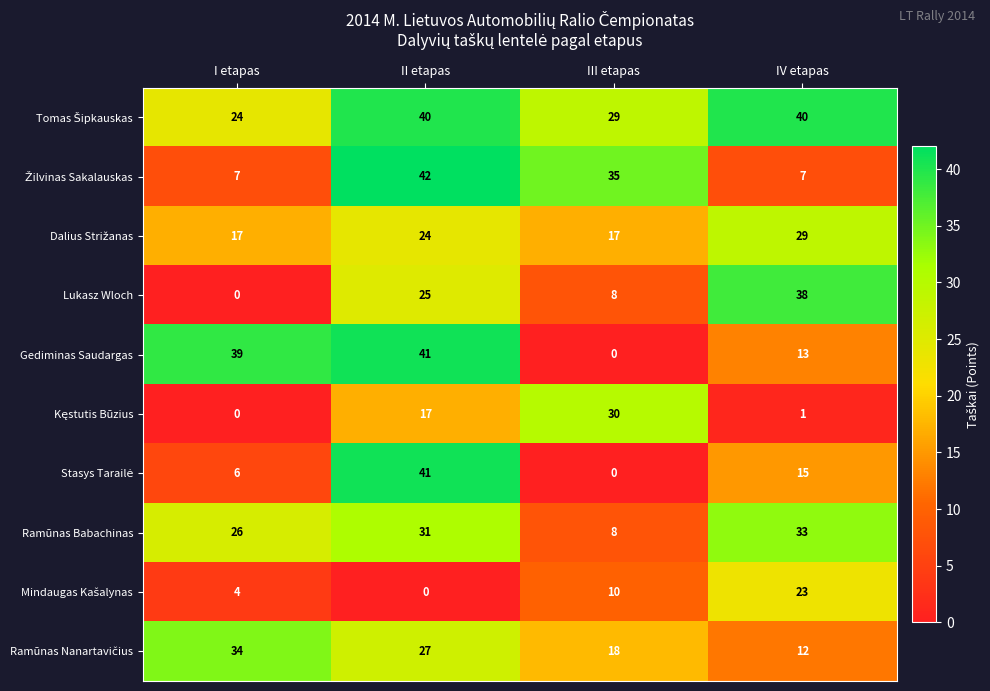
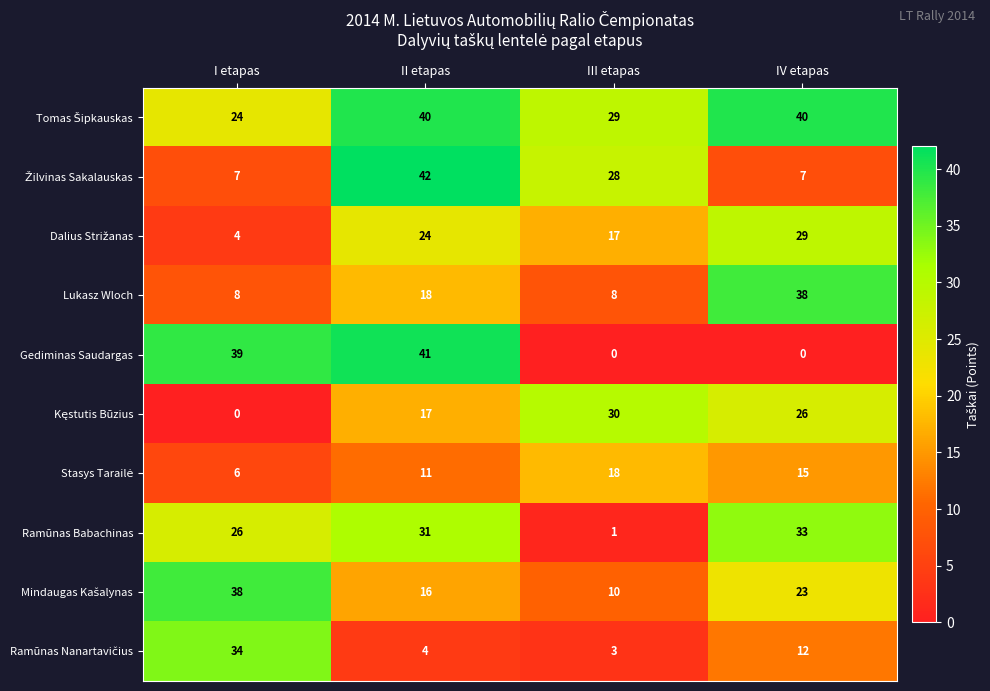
  {
    "Tomas Šipkauskas": {
      "I etapas": 24,
      "II etapas": 40,
      "III etapas": 29,
      "IV etapas": 40
    },
    "Žilvinas Sakalauskas": {
      "I etapas": 7,
      "II etapas": 42,
-     "III etapas": 35,
+     "III etapas": 28,
      "IV etapas": 7
    },
    "Dalius Strižanas": {
-     "I etapas": 17,
+     "I etapas": 4,
      "II etapas": 24,
      "III etapas": 17,
      "IV etapas": 29
    },
    "Lukasz Wloch": {
-     "I etapas": 0,
-     "II etapas": 25,
+     "I etapas": 8,
+     "II etapas": 18,
      "III etapas": 8,
      "IV etapas": 38
    },
    "Gediminas Saudargas": {
      "I etapas": 39,
      "II etapas": 41,
      "III etapas": 0,
-     "IV etapas": 13
+     "IV etapas": 0
    },
    "Kęstutis Būzius": {
      "I etapas": 0,
      "II etapas": 17,
      "III etapas": 30,
-     "IV etapas": 1
+     "IV etapas": 26
    },
    "Stasys Tarailė": {
      "I etapas": 6,
-     "II etapas": 41,
-     "III etapas": 0,
+     "II etapas": 11,
+     "III etapas": 18,
      "IV etapas": 15
    },
    "Ramūnas Babachinas": {
      "I etapas": 26,
      "II etapas": 31,
-     "III etapas": 8,
+     "III etapas": 1,
      "IV etapas": 33
    },
    "Mindaugas Kašalynas": {
-     "I etapas": 4,
-     "II etapas": 0,
+     "I etapas": 38,
+     "II etapas": 16,
      "III etapas": 10,
      "IV etapas": 23
    },
    "Ramūnas Nanartavičius": {
      "I etapas": 34,
-     "II etapas": 27,
-     "III etapas": 18,
+     "II etapas": 4,
+     "III etapas": 3,
      "IV etapas": 12
    }
  }
